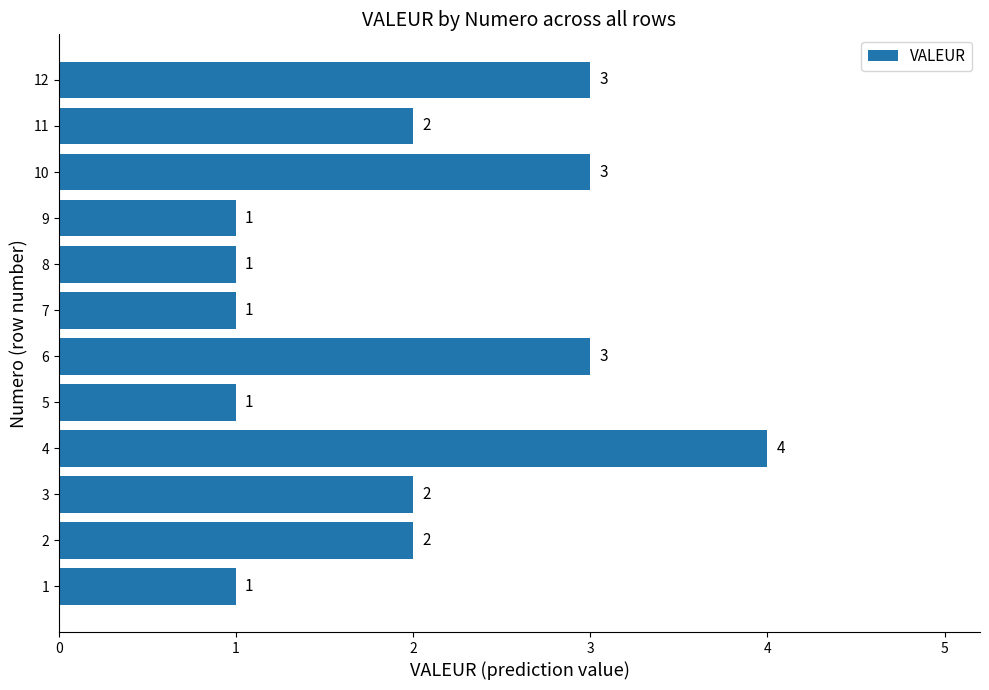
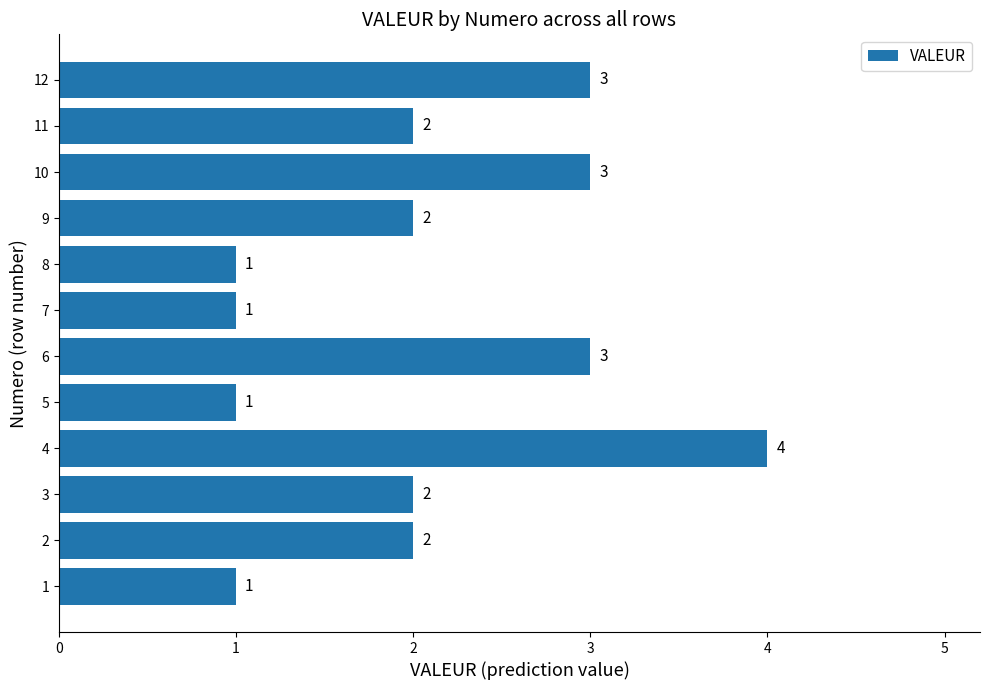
  {
    "12": 3,
    "11": 2,
    "10": 3,
-   "9": 1,
+   "9": 2,
    "8": 1,
    "7": 1,
    "6": 3,
    "5": 1,
    "4": 4,
    "3": 2,
    "2": 2,
    "1": 1
  }
